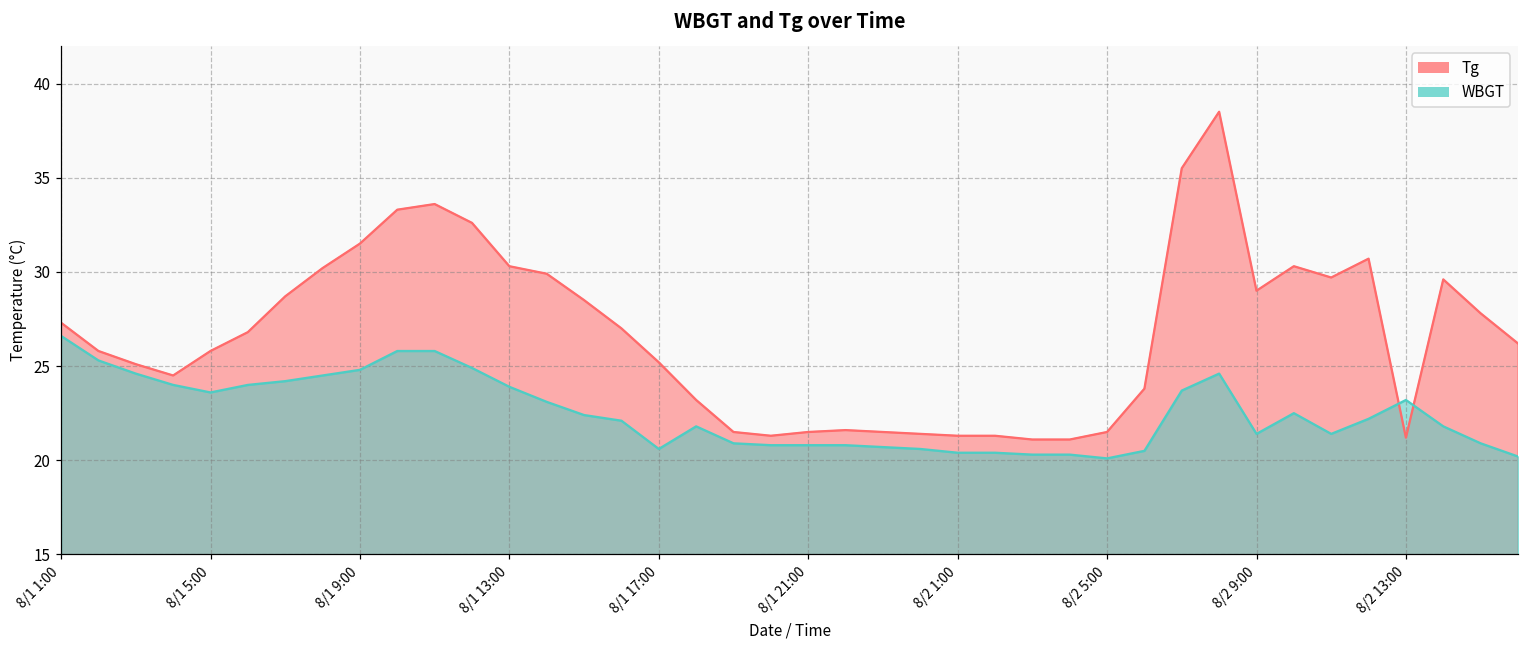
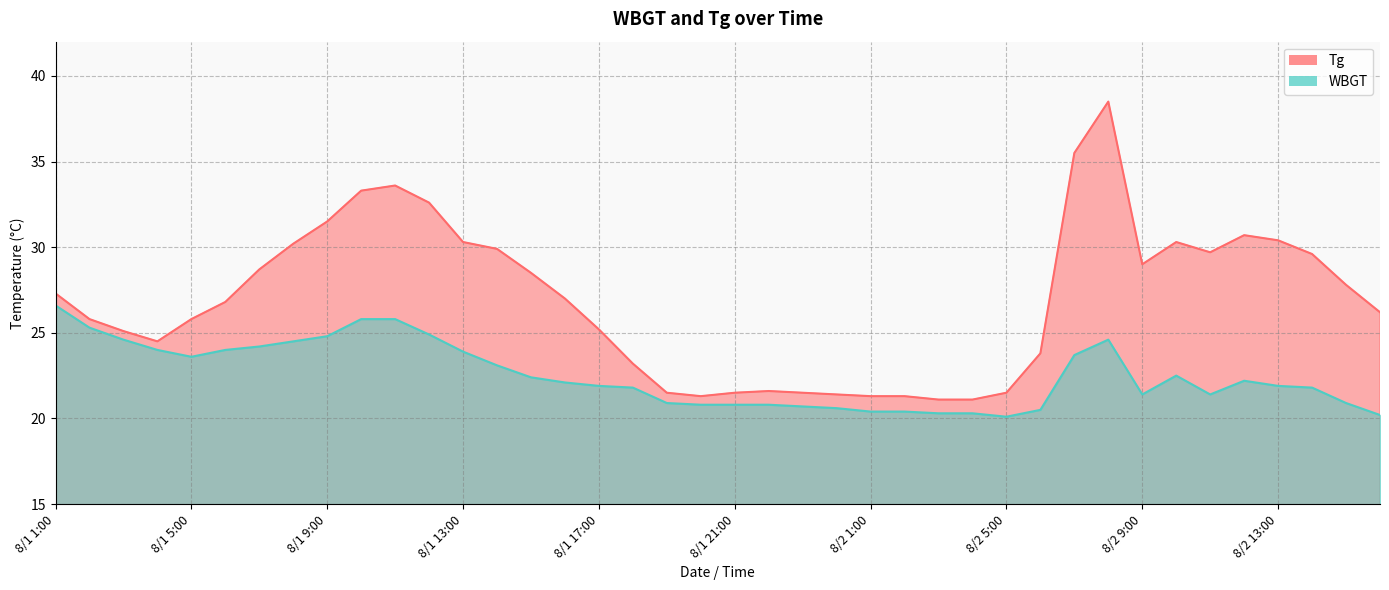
  {
    "Tg": {
      "8/1 1:00": 27.3,
      "8/1 5:00": 25.8,
      "8/1 9:00": 31.5,
      "8/1 13:00": 30.3,
      "8/1 17:00": 25.2,
      "8/1 21:00": 21.5,
      "8/2 1:00": 21.3,
      "8/2 5:00": 21.5,
      "8/2 9:00": 29.0,
-     "8/2 13:00": 21.2
+     "8/2 13:00": 30.4
    },
    "WBGT": {
      "8/1 1:00": 26.6,
      "8/1 5:00": 23.6,
      "8/1 9:00": 24.8,
      "8/1 13:00": 23.9,
-     "8/1 17:00": 20.6,
+     "8/1 17:00": 21.9,
      "8/1 21:00": 20.8,
      "8/2 1:00": 20.4,
      "8/2 5:00": 20.1,
      "8/2 9:00": 21.4,
-     "8/2 13:00": 23.2
+     "8/2 13:00": 21.9
    }
  }
